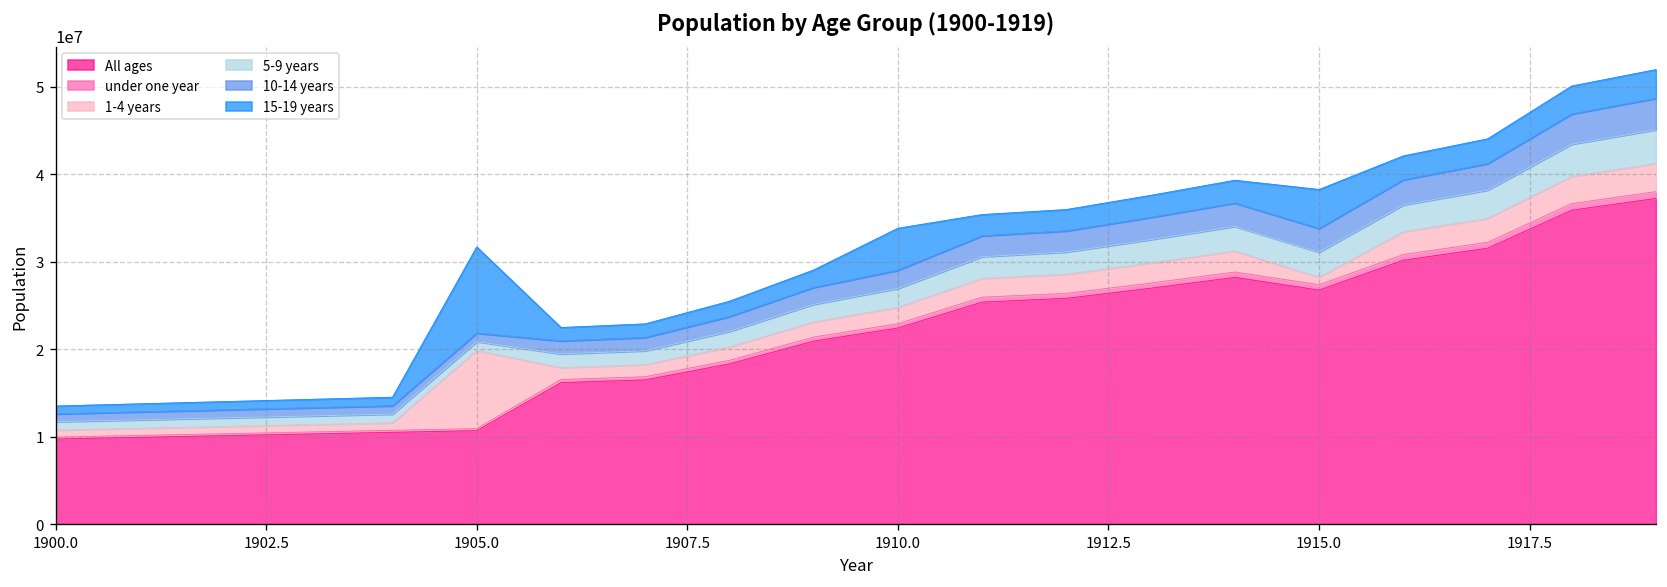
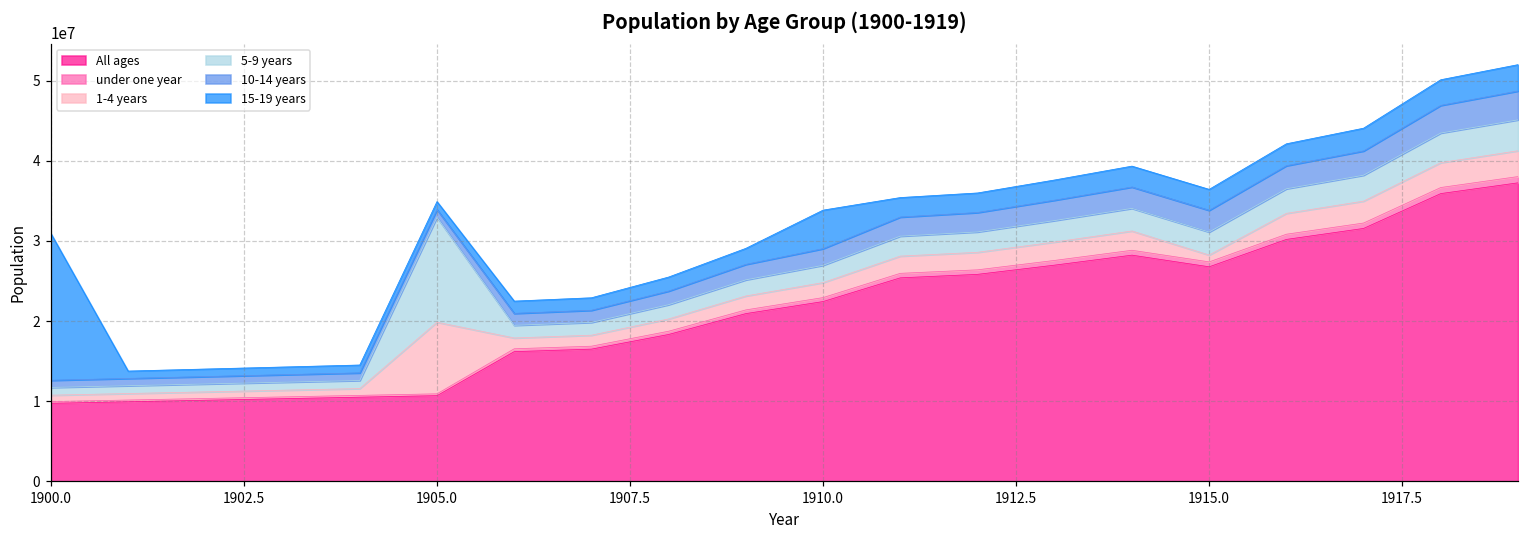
  {
    "All ages": {
      "1910.0": 22000000,
      "1915.0": 27000000
    },
    "under one year": {
      "1910.0": 0,
      "1915.0": 1000000
    },
    "1-4 years": {
      "1900.0": 1000000,
      "1905.0": 9000000,
      "1910.0": 2000000,
      "1915.0": 1000000
    },
    "5-9 years": {
      "1900.0": 1000000,
-     "1905.0": 1000000,
+     "1905.0": 13000000,
      "1910.0": 2000000,
      "1915.0": 3000000
    },
    "10-14 years": {
      "1900.0": 1000000,
      "1905.0": 1000000,
      "1910.0": 2000000,
      "1915.0": 3000000
    },
    "15-19 years": {
-     "1900.0": 1000000,
-     "1905.0": 10000000,
+     "1900.0": 18000000,
+     "1905.0": 1000000,
      "1910.0": 5000000,
-     "1915.0": 4000000
+     "1915.0": 3000000
    }
  }
